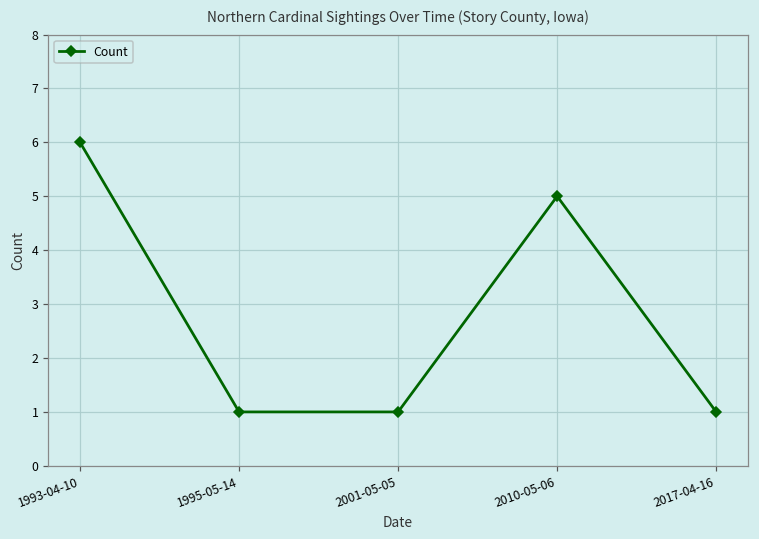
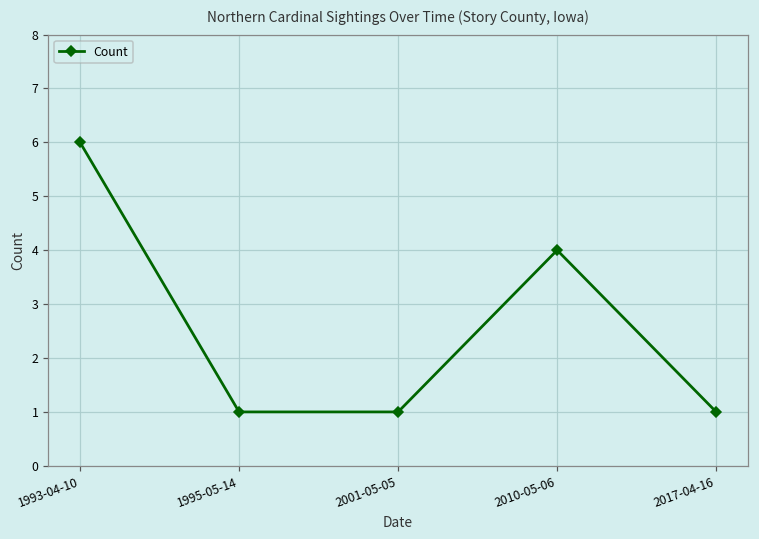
  {
    "1993-04-10": 6,
    "1995-05-14": 1,
    "2001-05-05": 1,
-   "2010-05-06": 5,
+   "2010-05-06": 4,
    "2017-04-16": 1
  }
